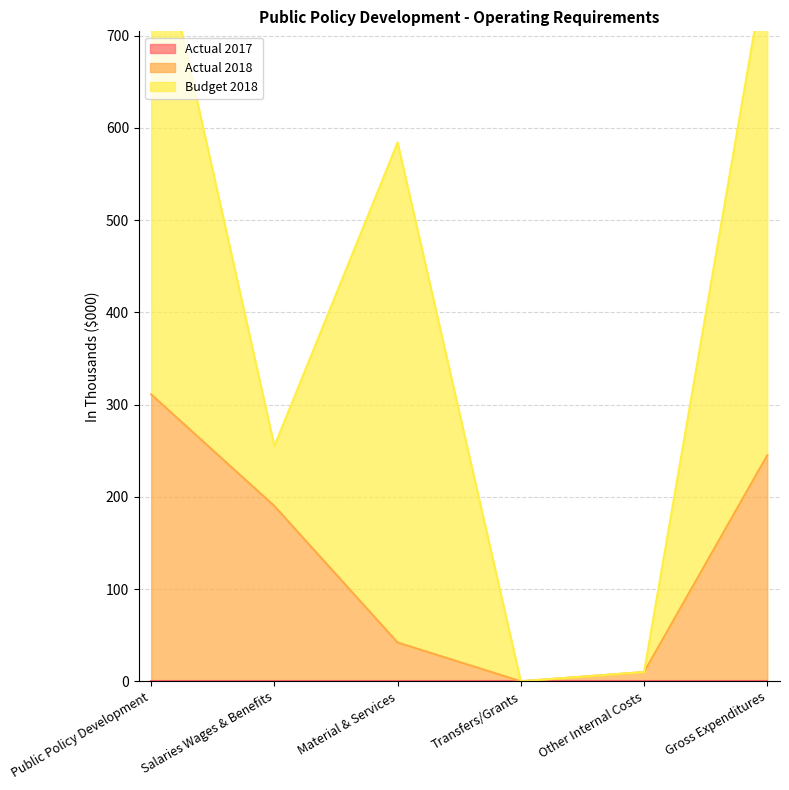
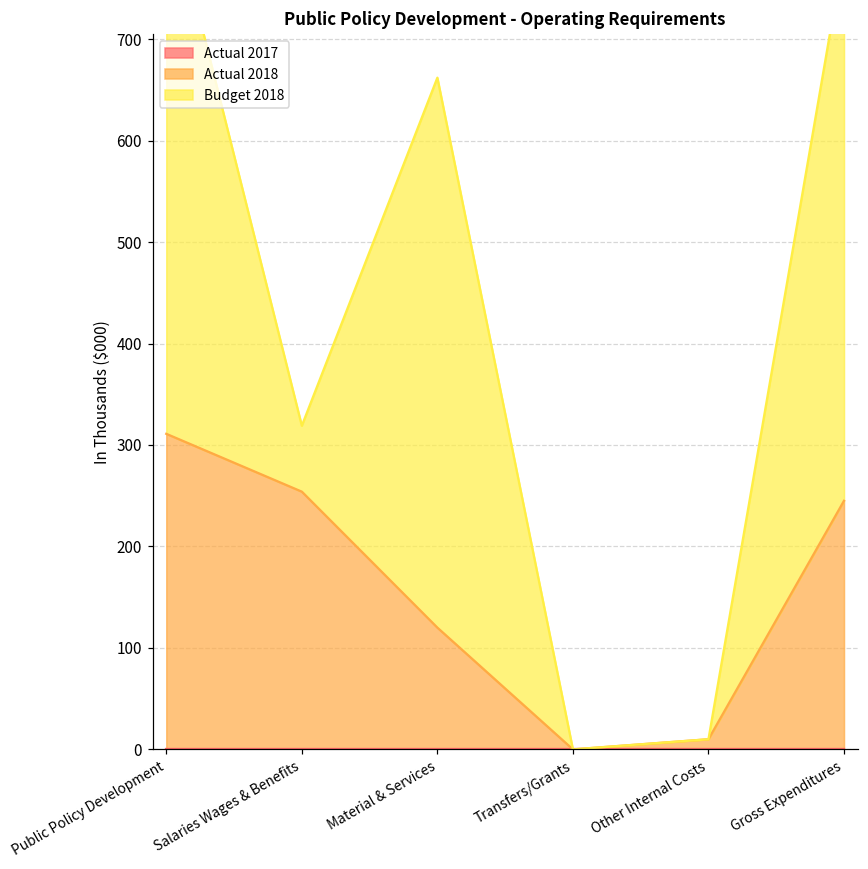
  {
    "Actual 2017": {
      "Public Policy Development": 0,
      "Salaries Wages & Benefits": 0,
      "Material & Services": 0,
      "Other Internal Costs": 0,
      "Gross Expenditures": 0
    },
    "Actual 2018": {
      "Public Policy Development": 310,
-     "Salaries Wages & Benefits": 190,
-     "Material & Services": 40,
+     "Salaries Wages & Benefits": 250,
+     "Material & Services": 120,
      "Gross Expenditures": 250
    },
    "Budget 2018": {
      "Salaries Wages & Benefits": 70,
      "Material & Services": 540
    }
  }
